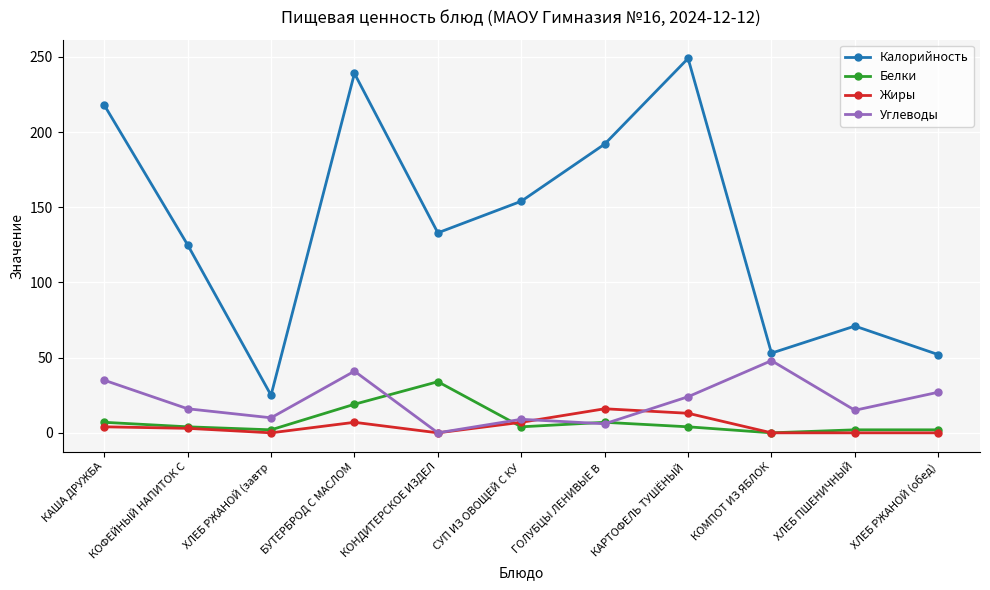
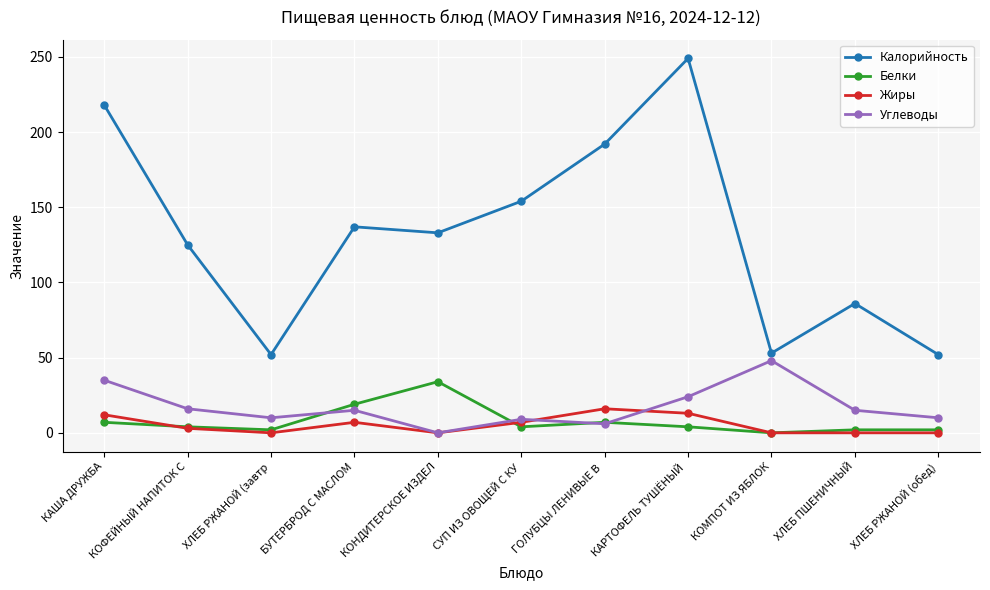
  {
    "Калорийность": {
      "КАША ДРУЖБА": 218,
      "КОФЕЙНЫЙ НАПИТОК С": 125,
-     "ХЛЕБ РЖАНОЙ (завтр": 25,
-     "БУТЕРБРОД С МАСЛОМ": 239,
+     "ХЛЕБ РЖАНОЙ (завтр": 52,
+     "БУТЕРБРОД С МАСЛОМ": 137,
      "КОНДИТЕРСКОЕ ИЗДЕЛ": 133,
      "СУП ИЗ ОВОЩЕЙ С КУ": 154,
      "ГОЛУБЦЫ ЛЕНИВЫЕ В": 192,
      "КАРТОФЕЛЬ ТУШЁНЫЙ": 249,
      "КОМПОТ ИЗ ЯБЛОК": 53,
-     "ХЛЕБ ПШЕНИЧНЫЙ": 71,
+     "ХЛЕБ ПШЕНИЧНЫЙ": 86,
      "ХЛЕБ РЖАНОЙ (обед)": 52
    },
    "Белки": {
      "КАША ДРУЖБА": 7,
      "ХЛЕБ РЖАНОЙ (завтр": 2,
      "БУТЕРБРОД С МАСЛОМ": 19,
      "КОНДИТЕРСКОЕ ИЗДЕЛ": 34,
      "СУП ИЗ ОВОЩЕЙ С КУ": 4,
      "КАРТОФЕЛЬ ТУШЁНЫЙ": 4,
      "ХЛЕБ ПШЕНИЧНЫЙ": 2,
      "ХЛЕБ РЖАНОЙ (обед)": 2
    },
    "Жиры": {
-     "КАША ДРУЖБА": 4,
+     "КАША ДРУЖБА": 12,
      "ХЛЕБ РЖАНОЙ (завтр": 0,
      "БУТЕРБРОД С МАСЛОМ": 7,
      "СУП ИЗ ОВОЩЕЙ С КУ": 7,
      "ГОЛУБЦЫ ЛЕНИВЫЕ В": 16,
      "КАРТОФЕЛЬ ТУШЁНЫЙ": 13,
      "ХЛЕБ ПШЕНИЧНЫЙ": 0,
      "ХЛЕБ РЖАНОЙ (обед)": 0
    },
    "Углеводы": {
      "КАША ДРУЖБА": 35,
      "КОФЕЙНЫЙ НАПИТОК С": 16,
      "ХЛЕБ РЖАНОЙ (завтр": 10,
-     "БУТЕРБРОД С МАСЛОМ": 41,
+     "БУТЕРБРОД С МАСЛОМ": 15,
      "СУП ИЗ ОВОЩЕЙ С КУ": 9,
      "КАРТОФЕЛЬ ТУШЁНЫЙ": 24,
      "КОМПОТ ИЗ ЯБЛОК": 48,
      "ХЛЕБ ПШЕНИЧНЫЙ": 15,
-     "ХЛЕБ РЖАНОЙ (обед)": 27
+     "ХЛЕБ РЖАНОЙ (обед)": 10
    }
  }
